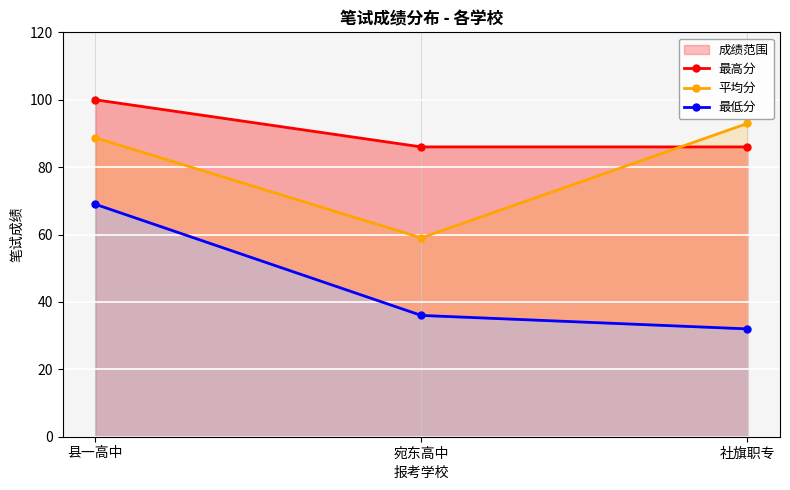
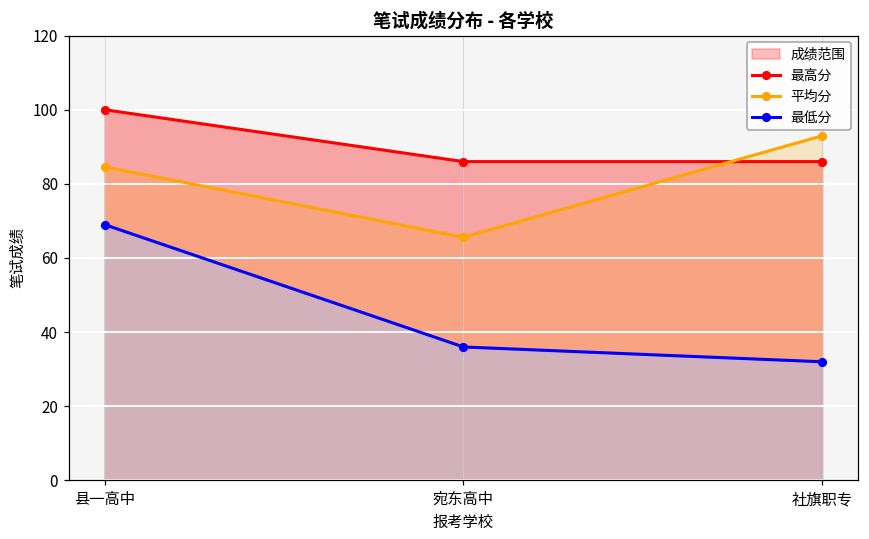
  {
    "成绩范围": {
      "县一高中": 100,
      "宛东高中": 86,
      "社旗职专": 86
    },
    "平均分": {
-     "县一高中": 89,
-     "宛东高中": 59,
+     "县一高中": 85,
+     "宛东高中": 66,
      "社旗职专": 93
    },
    "最低分": {
      "县一高中": 69,
      "宛东高中": 36,
      "社旗职专": 32
    }
  }
